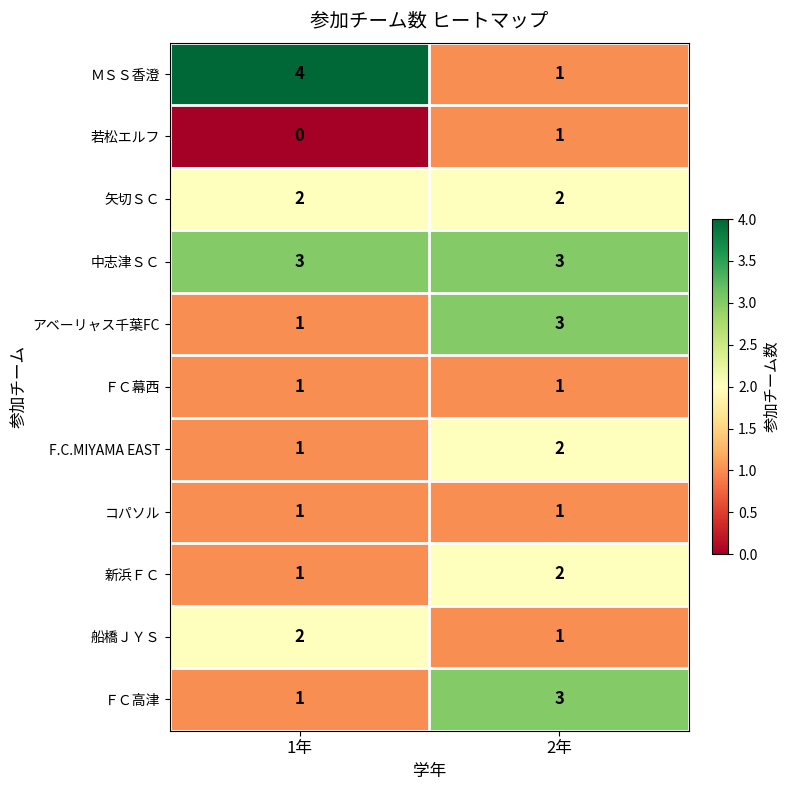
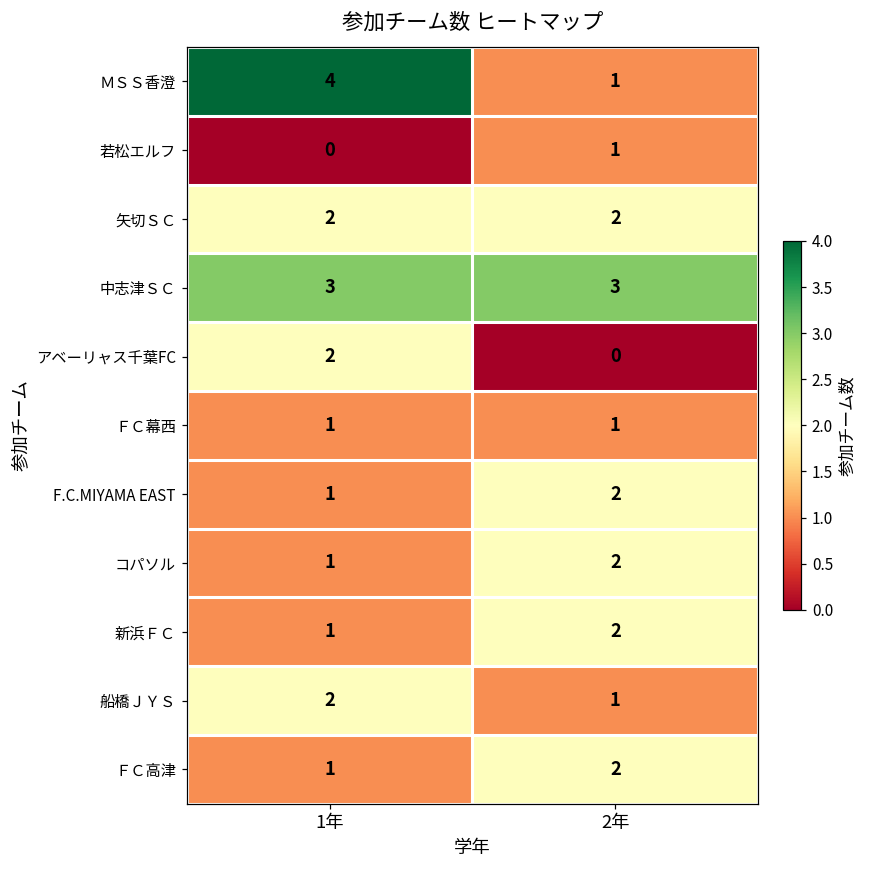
  {
    "ＭＳＳ香澄": {
      "1年": 4,
      "2年": 1
    },
    "若松エルフ": {
      "1年": 0,
      "2年": 1
    },
    "矢切ＳＣ": {
      "1年": 2,
      "2年": 2
    },
    "中志津ＳＣ": {
      "1年": 3,
      "2年": 3
    },
    "アベーリャス千葉FC": {
-     "1年": 1,
-     "2年": 3
+     "1年": 2,
+     "2年": 0
    },
    "ＦＣ幕西": {
      "1年": 1,
      "2年": 1
    },
    "F.C.MIYAMA EAST": {
      "1年": 1,
      "2年": 2
    },
    "コパソル": {
      "1年": 1,
-     "2年": 1
+     "2年": 2
    },
    "新浜ＦＣ": {
      "1年": 1,
      "2年": 2
    },
    "船橋ＪＹＳ": {
      "1年": 2,
      "2年": 1
    },
    "ＦＣ高津": {
      "1年": 1,
-     "2年": 3
+     "2年": 2
    }
  }
